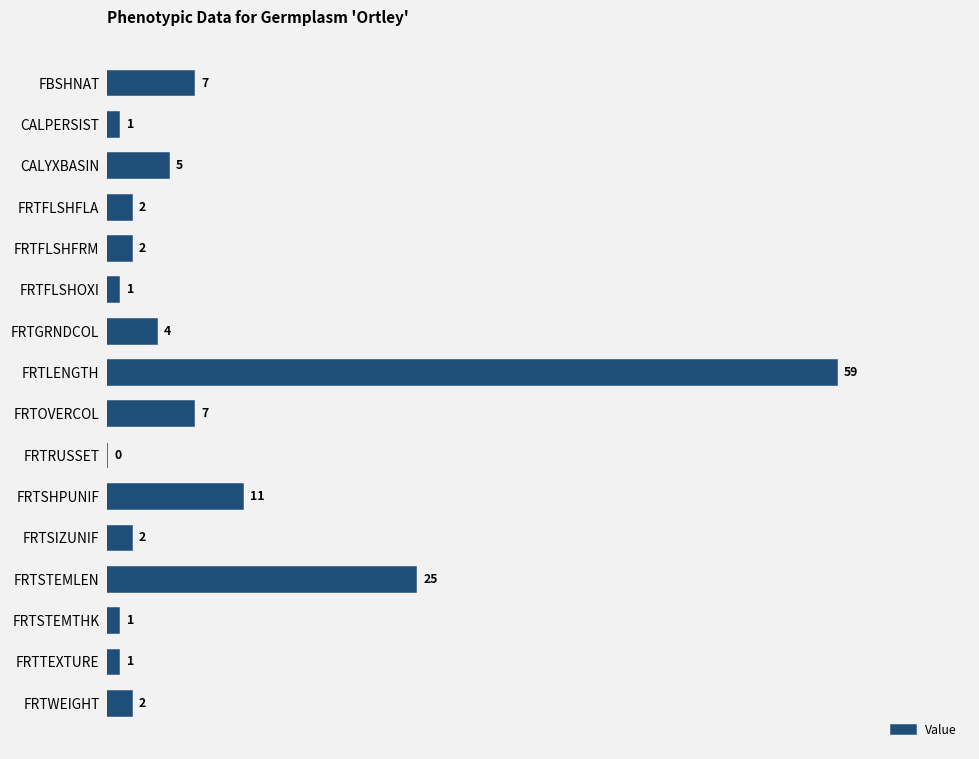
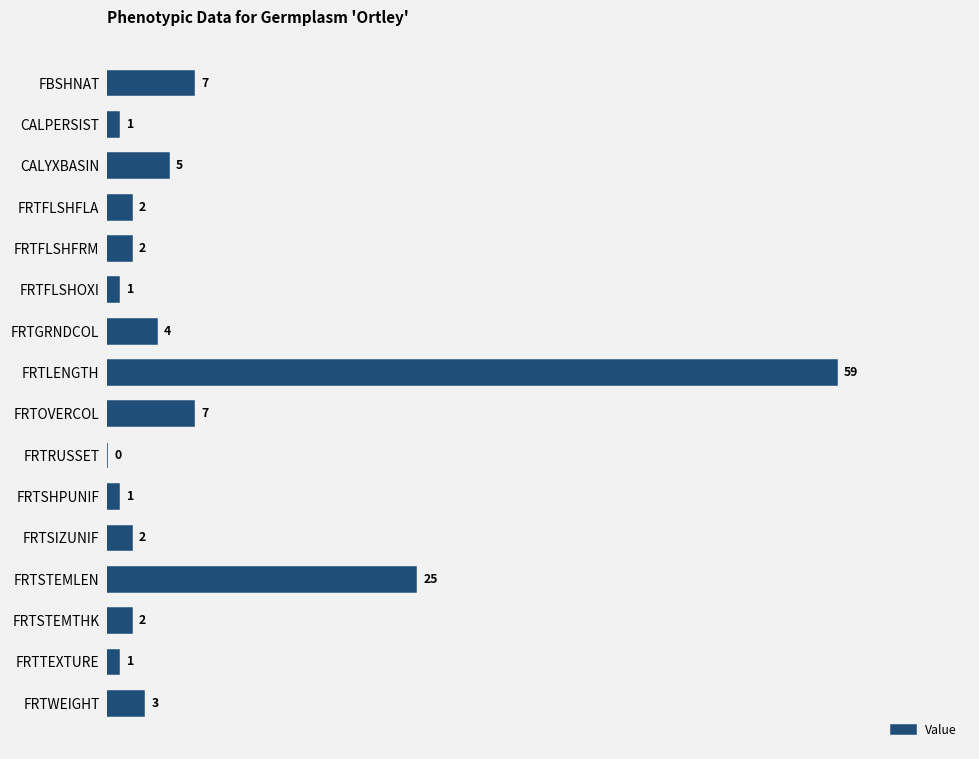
  {
    "FBSHNAT": 7,
    "CALPERSIST": 1,
    "CALYXBASIN": 5,
    "FRTFLSHFLA": 2,
    "FRTFLSHFRM": 2,
    "FRTFLSHOXI": 1,
    "FRTGRNDCOL": 4,
    "FRTLENGTH": 59,
    "FRTOVERCOL": 7,
    "FRTRUSSET": 0,
-   "FRTSHPUNIF": 11,
+   "FRTSHPUNIF": 1,
    "FRTSIZUNIF": 2,
    "FRTSTEMLEN": 25,
-   "FRTSTEMTHK": 1,
+   "FRTSTEMTHK": 2,
    "FRTTEXTURE": 1,
-   "FRTWEIGHT": 2
+   "FRTWEIGHT": 3
  }
